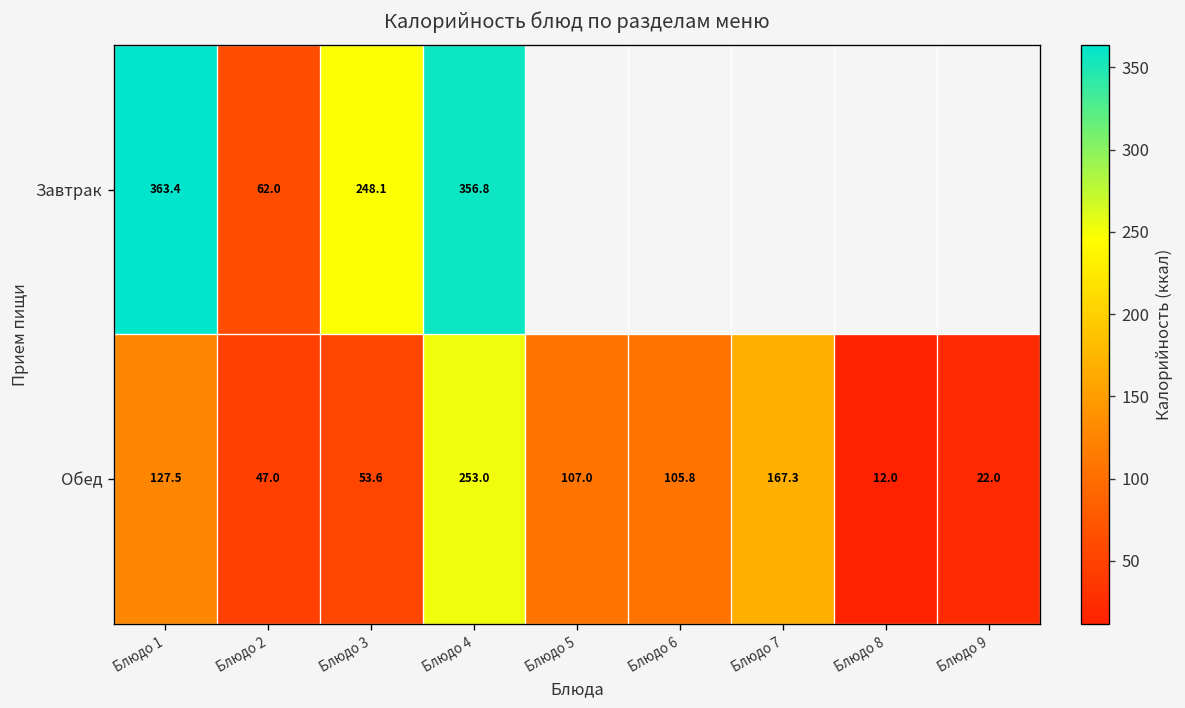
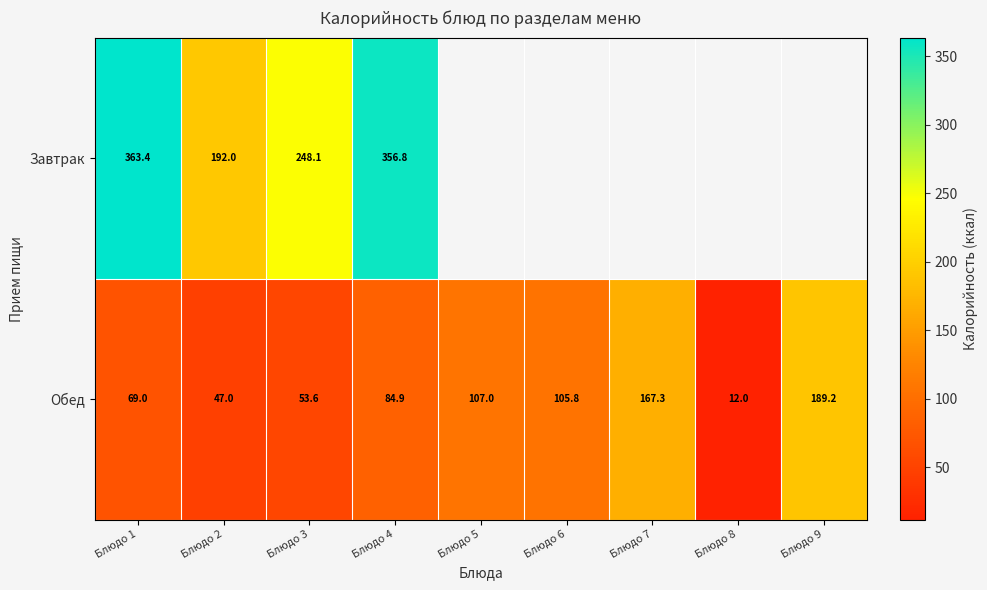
  {
    "Завтрак": {
      "Блюдо 1": 363.4,
-     "Блюдо 2": 62.0,
+     "Блюдо 2": 192.0,
      "Блюдо 3": 248.1,
      "Блюдо 4": 356.8
    },
    "Обед": {
-     "Блюдо 1": 127.5,
+     "Блюдо 1": 69.0,
      "Блюдо 2": 47.0,
      "Блюдо 3": 53.6,
-     "Блюдо 4": 253.0,
+     "Блюдо 4": 84.9,
      "Блюдо 5": 107.0,
      "Блюдо 6": 105.8,
      "Блюдо 7": 167.3,
      "Блюдо 8": 12.0,
-     "Блюдо 9": 22.0
+     "Блюдо 9": 189.2
    }
  }
